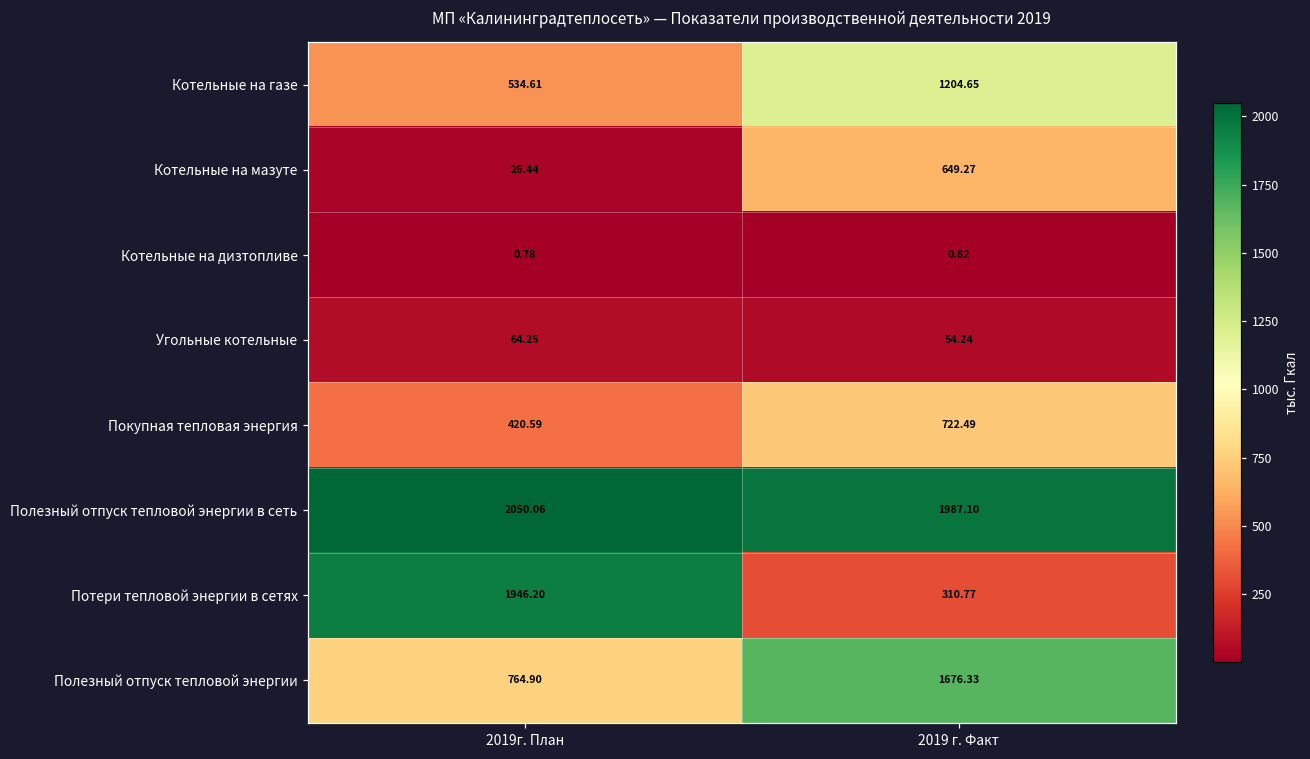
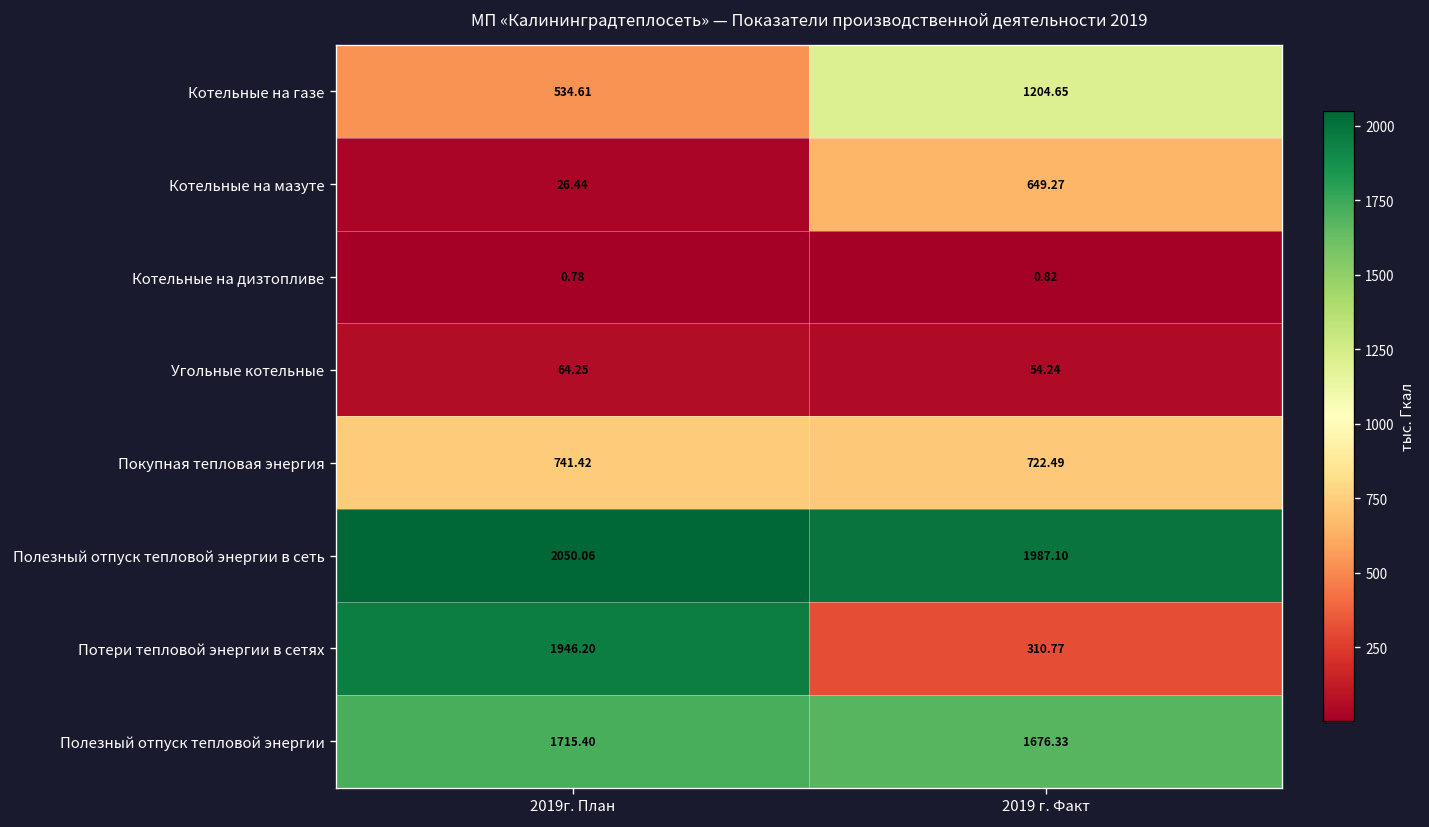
  {
    "Котельные на газе": {
      "2019г. План": 534.61,
      "2019 г. Факт": 1204.65
    },
    "Котельные на мазуте": {
      "2019г. План": 26.44,
      "2019 г. Факт": 649.27
    },
    "Котельные на дизтопливе": {
      "2019г. План": 0.78,
      "2019 г. Факт": 0.82
    },
    "Угольные котельные": {
      "2019г. План": 64.25,
      "2019 г. Факт": 54.24
    },
    "Покупная тепловая энергия": {
-     "2019г. План": 420.59,
+     "2019г. План": 741.42,
      "2019 г. Факт": 722.49
    },
    "Полезный отпуск тепловой энергии в сеть": {
      "2019г. План": 2050.06,
      "2019 г. Факт": 1987.10
    },
    "Потери тепловой энергии в сетях": {
      "2019г. План": 1946.20,
      "2019 г. Факт": 310.77
    },
    "Полезный отпуск тепловой энергии": {
-     "2019г. План": 764.90,
+     "2019г. План": 1715.40,
      "2019 г. Факт": 1676.33
    }
  }
